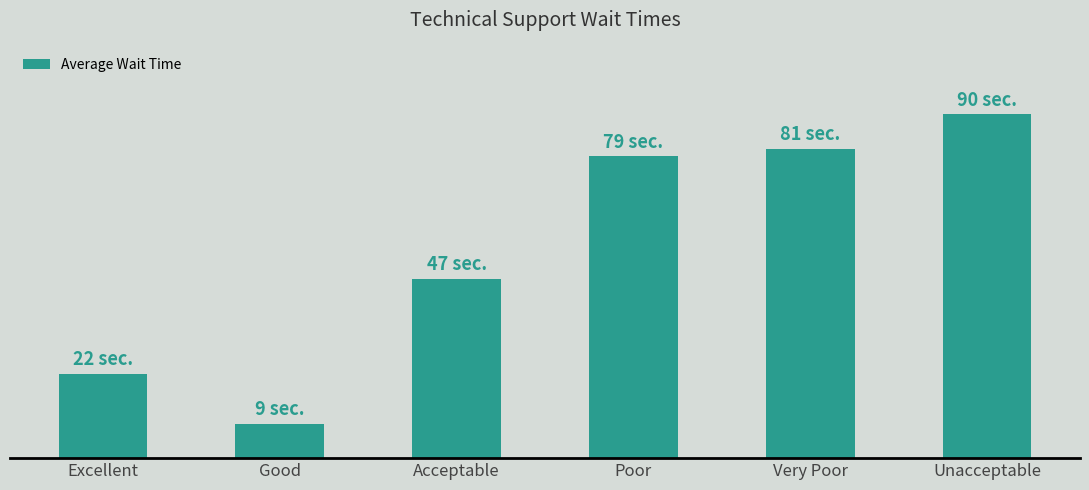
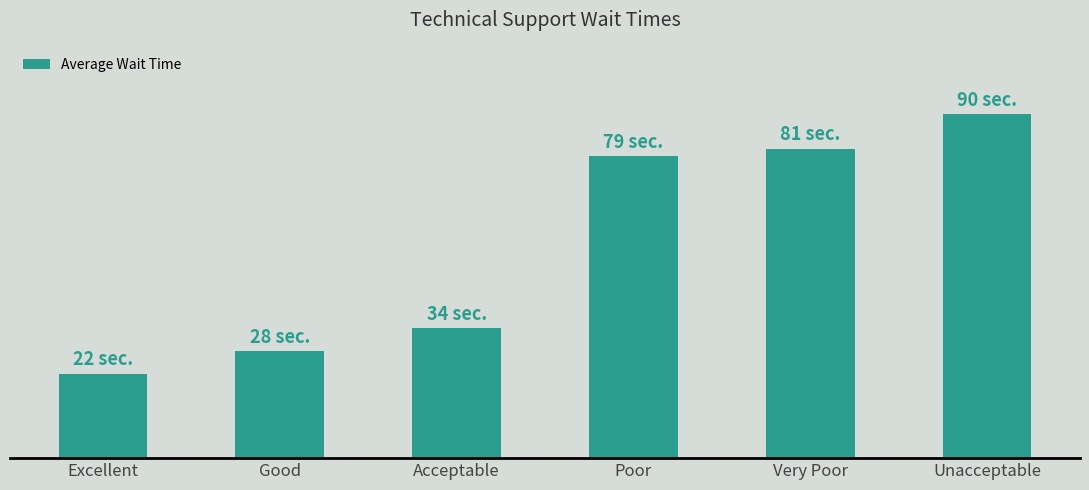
  {
    "Excellent": 22,
-   "Good": 9,
-   "Acceptable": 47,
+   "Good": 28,
+   "Acceptable": 34,
    "Poor": 79,
    "Very Poor": 81,
    "Unacceptable": 90
  }
